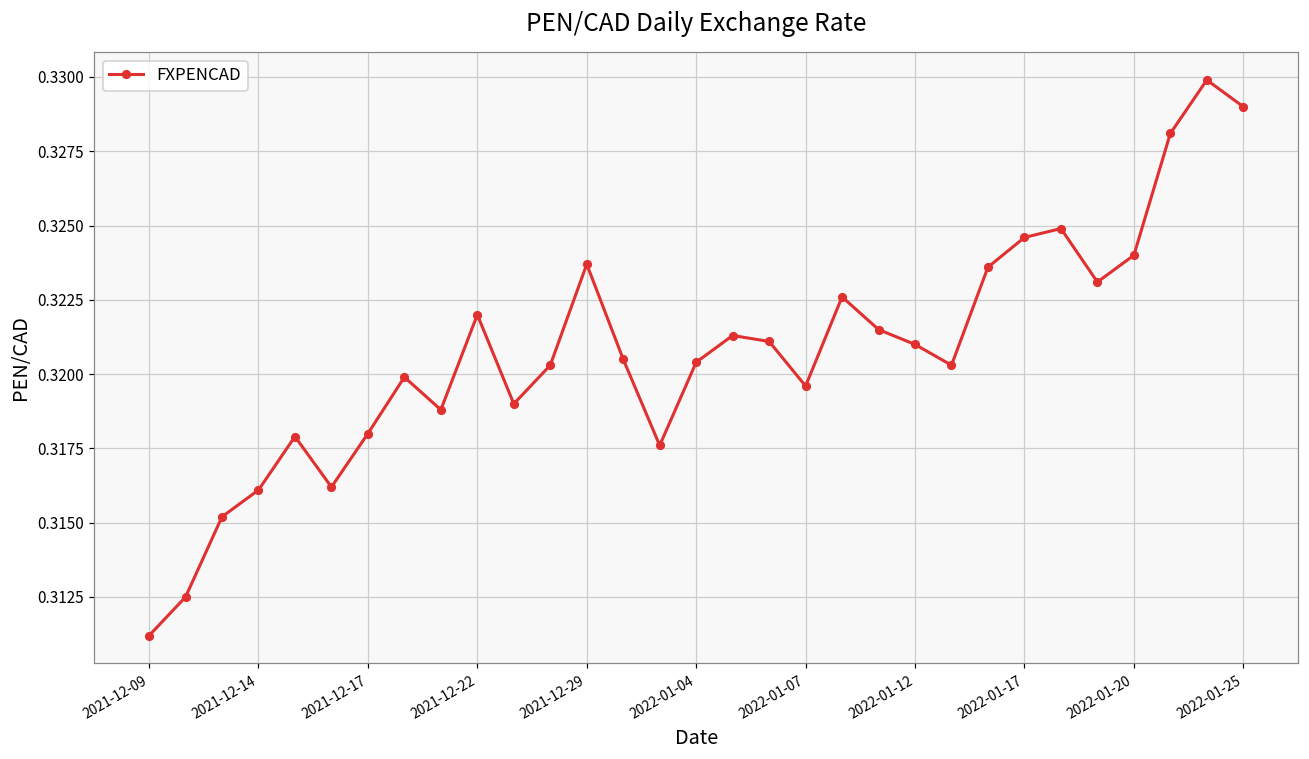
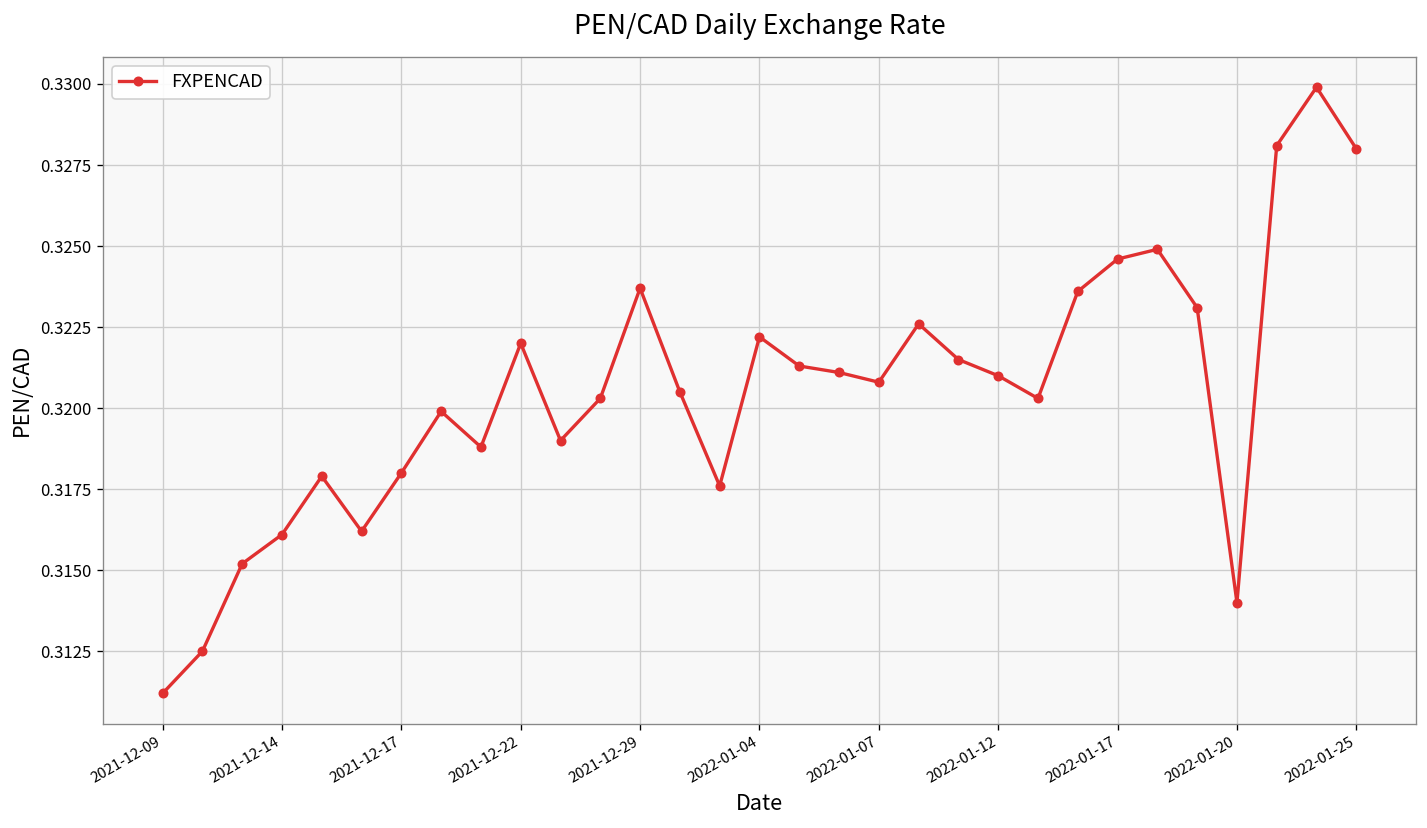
  {
    "2021-12-09": 0.3112,
    "2021-12-14": 0.3161,
    "2021-12-17": 0.3180,
    "2021-12-22": 0.3220,
    "2021-12-29": 0.3237,
-   "2022-01-04": 0.3204,
-   "2022-01-07": 0.3196,
+   "2022-01-04": 0.3222,
+   "2022-01-07": 0.3208,
    "2022-01-12": 0.3210,
    "2022-01-17": 0.3246,
-   "2022-01-20": 0.324,
-   "2022-01-25": 0.329
+   "2022-01-20": 0.314,
+   "2022-01-25": 0.328
  }
